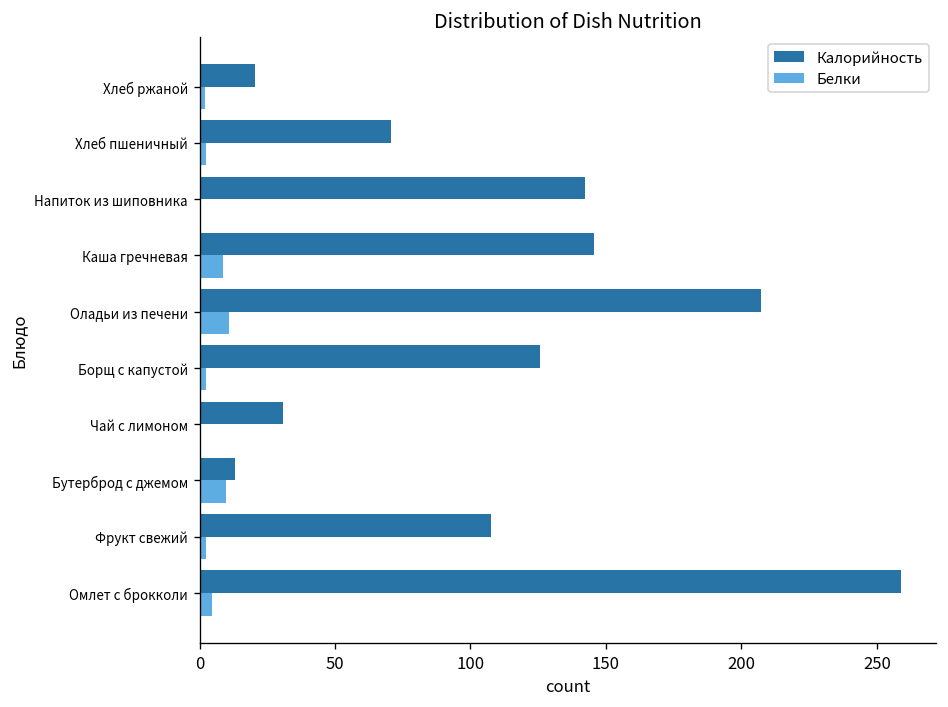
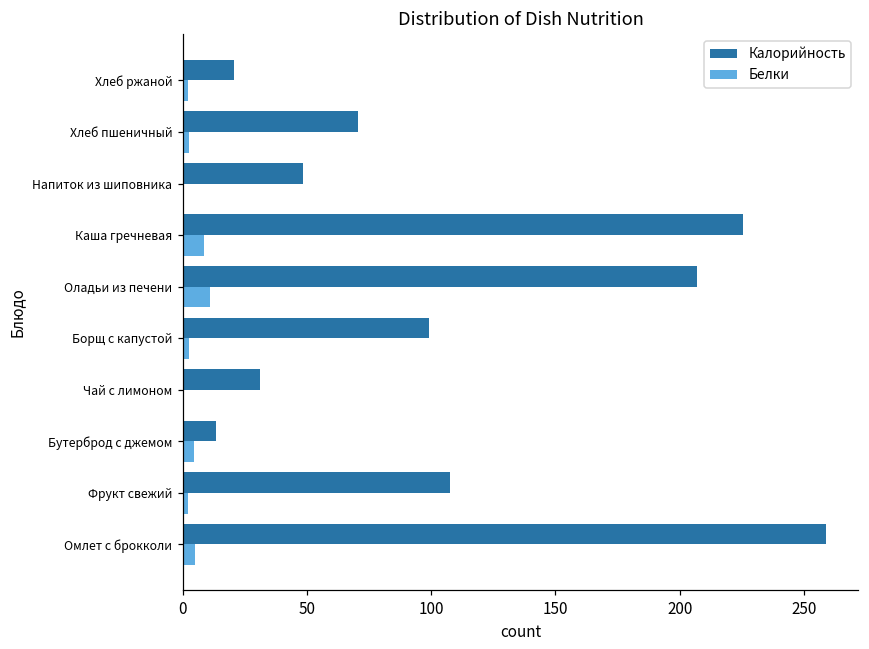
  {
    "Калорийность": {
      "Хлеб ржаной": 21,
      "Хлеб пшеничный": 71,
-     "Напиток из шиповника": 142,
-     "Каша гречневая": 146,
+     "Напиток из шиповника": 48,
+     "Каша гречневая": 226,
      "Оладьи из печени": 207,
-     "Борщ с капустой": 126,
+     "Борщ с капустой": 99,
      "Чай с лимоном": 31,
      "Бутерброд с джемом": 13,
      "Фрукт свежий": 108,
      "Омлет с брокколи": 259
    },
    "Белки": {
      "Хлеб ржаной": 2,
      "Хлеб пшеничный": 2,
      "Каша гречневая": 9,
      "Оладьи из печени": 11,
      "Борщ с капустой": 3,
-     "Бутерброд с джемом": 10,
+     "Бутерброд с джемом": 5,
      "Фрукт свежий": 2,
      "Омлет с брокколи": 5
    }
  }
